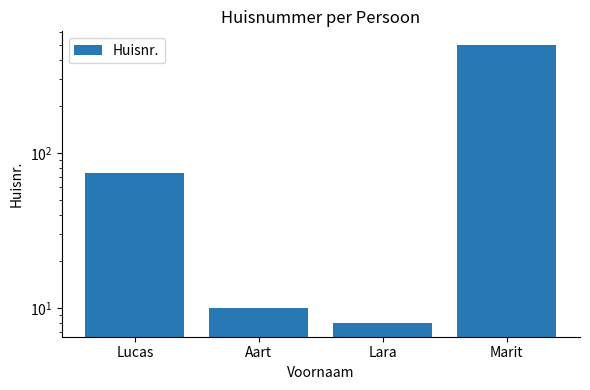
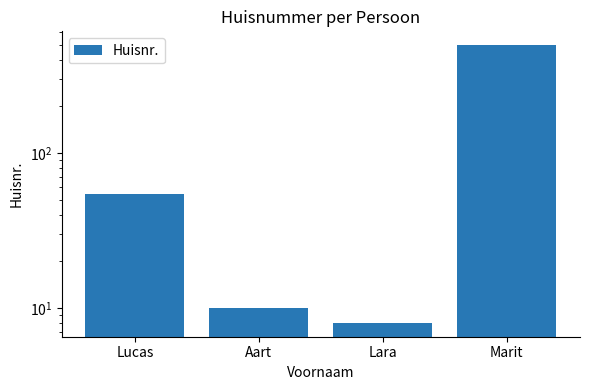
  {
-   "Lucas": 70,
+   "Lucas": 54,
    "Aart": 10,
    "Lara": 8,
    "Marit": 500
  }
